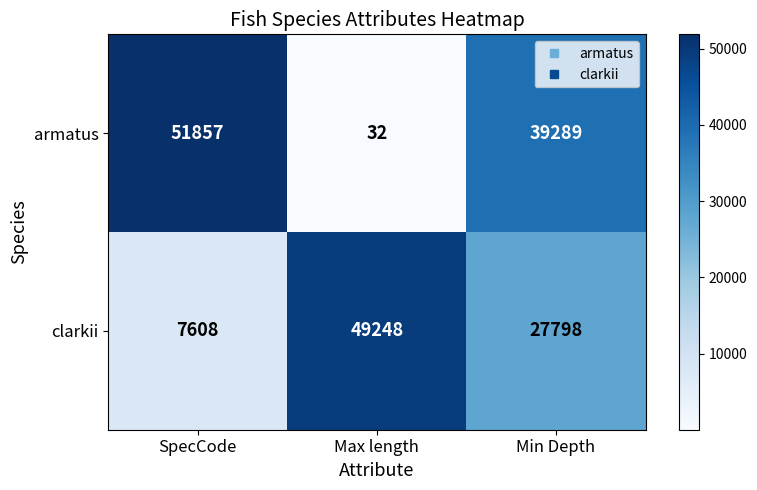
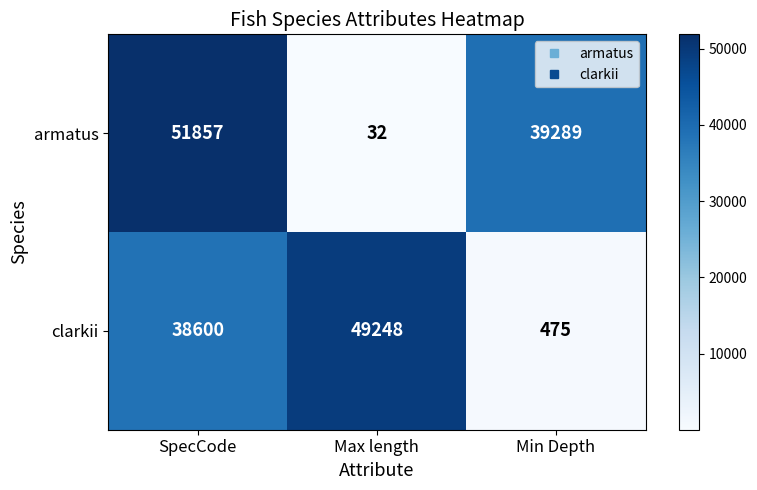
  {
    "armatus": {
      "SpecCode": 51857,
      "Max length": 32,
      "Min Depth": 39289
    },
    "clarkii": {
-     "SpecCode": 7608,
+     "SpecCode": 38600,
      "Max length": 49248,
-     "Min Depth": 27798
+     "Min Depth": 475
    }
  }
